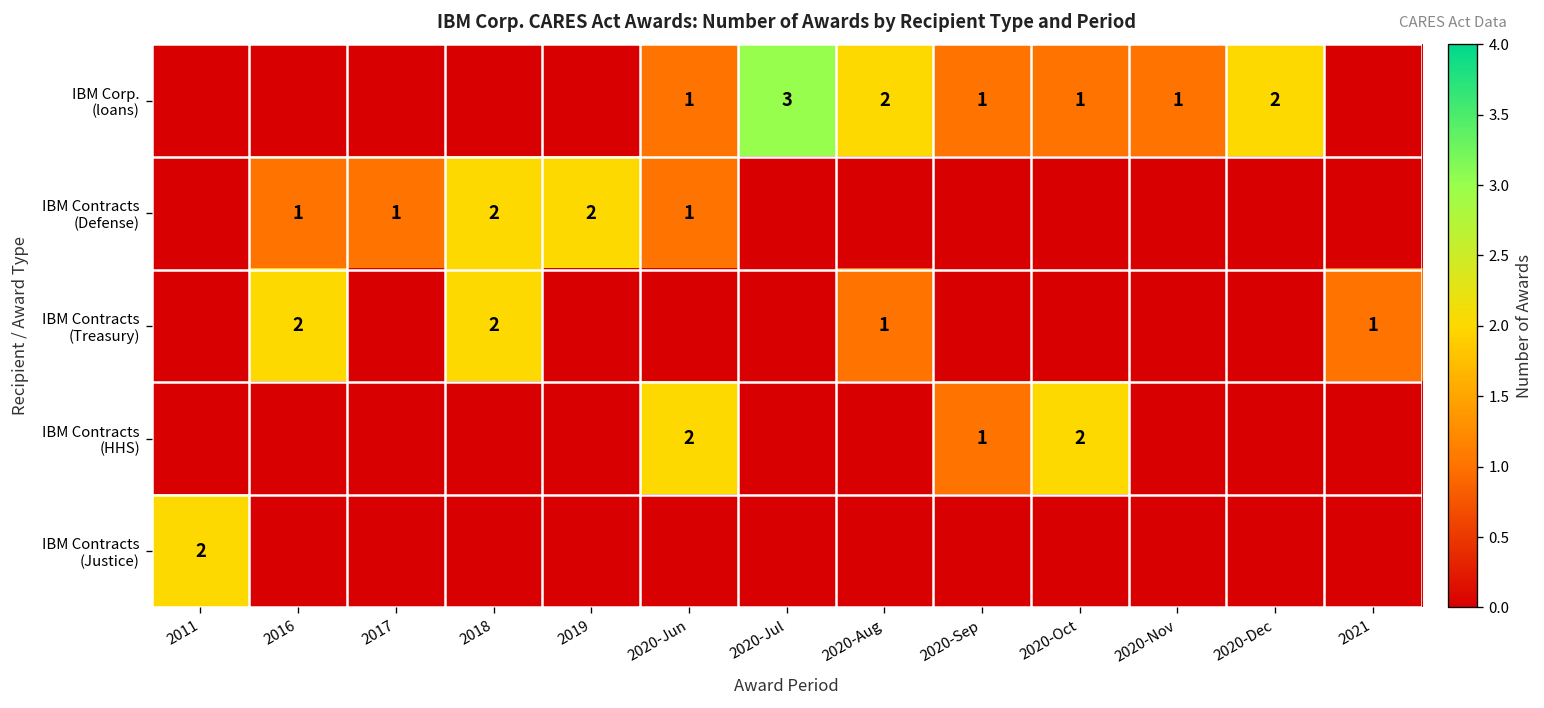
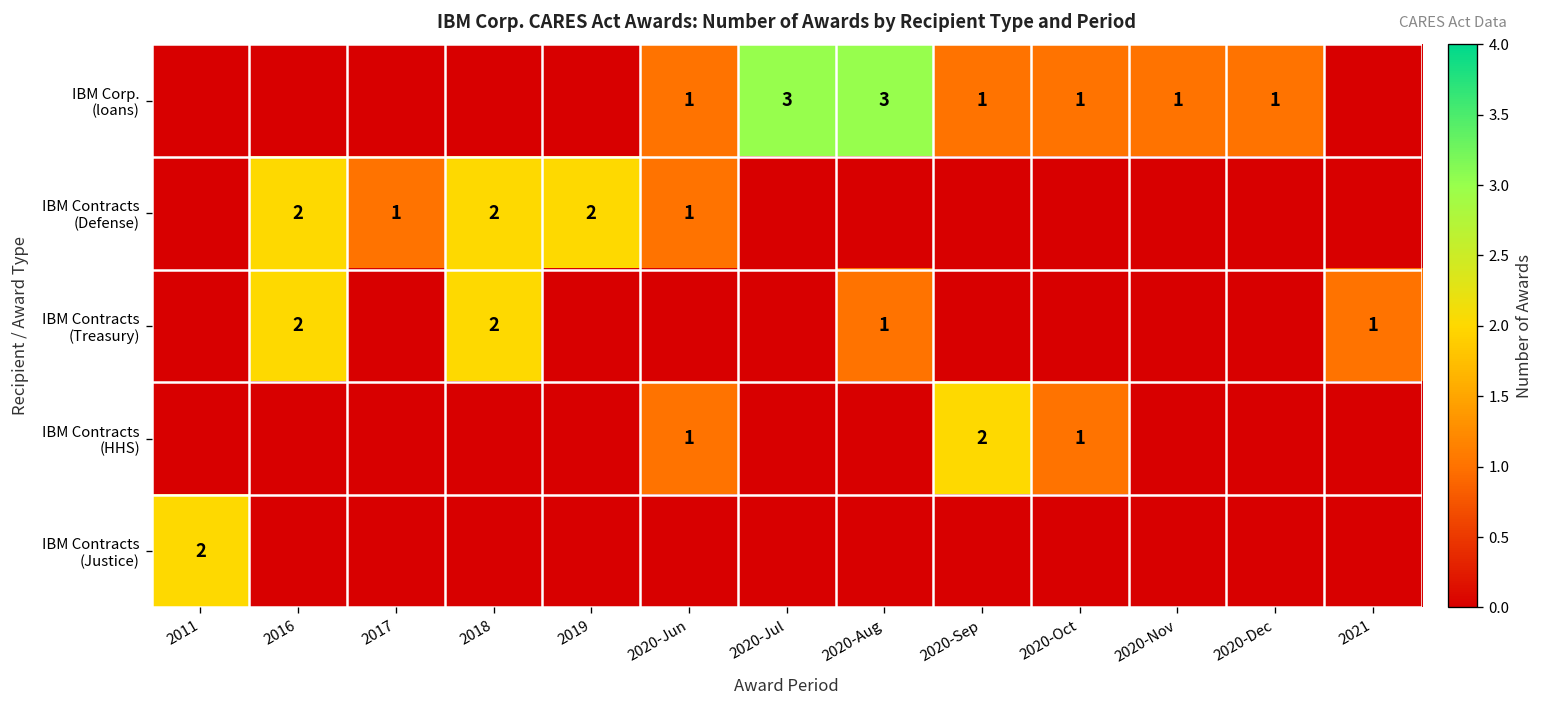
  {
    "IBM Corp. (loans)": {
      "2020-Jun": 1,
      "2020-Jul": 3,
-     "2020-Aug": 2,
+     "2020-Aug": 3,
      "2020-Sep": 1,
      "2020-Oct": 1,
      "2020-Nov": 1,
-     "2020-Dec": 2
+     "2020-Dec": 1
    },
    "IBM Contracts (Defense)": {
-     "2016": 1,
+     "2016": 2,
      "2017": 1,
      "2018": 2,
      "2019": 2,
      "2020-Jun": 1
    },
    "IBM Contracts (Treasury)": {
      "2016": 2,
      "2018": 2,
      "2020-Aug": 1,
      "2021": 1
    },
    "IBM Contracts (HHS)": {
-     "2020-Jun": 2,
-     "2020-Sep": 1,
-     "2020-Oct": 2
+     "2020-Jun": 1,
+     "2020-Sep": 2,
+     "2020-Oct": 1
    },
    "IBM Contracts (Justice)": {
      "2011": 2
    }
  }
